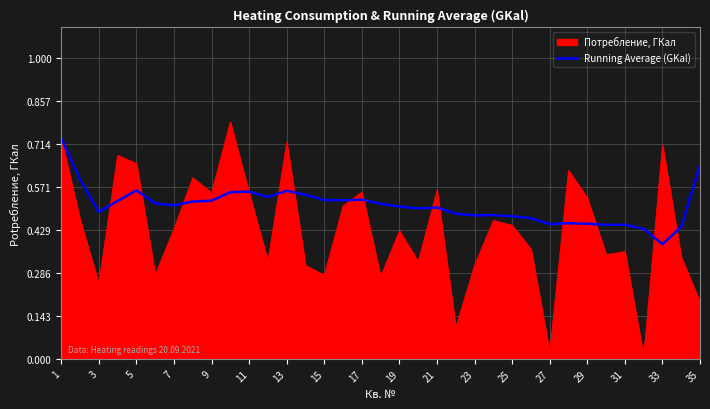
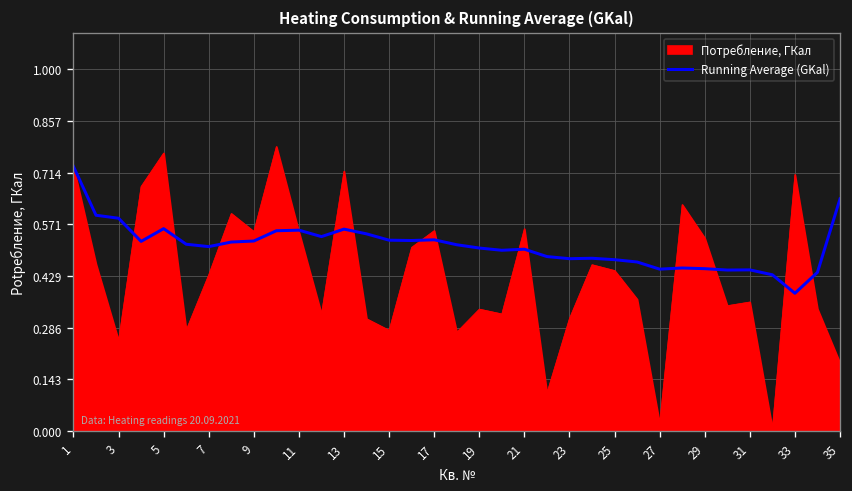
  {
    "Потребление, ГКал": {
      "3": 0.25,
-     "5": 0.65,
+     "5": 0.77,
      "7": 0.43,
      "9": 0.55,
      "13": 0.72,
      "15": 0.28,
      "17": 0.55,
-     "19": 0.42,
+     "19": 0.34,
      "21": 0.56,
      "23": 0.31,
      "25": 0.44,
      "27": 0.02,
      "29": 0.53,
      "31": 0.36,
      "33": 0.71,
      "35": 0.19
    },
    "Running Average (GKal)": {
-     "3": 0.49,
+     "3": 0.59,
      "5": 0.56,
      "7": 0.51,
      "9": 0.53,
      "13": 0.56,
      "15": 0.53,
      "17": 0.53,
      "19": 0.51,
      "21": 0.50,
      "23": 0.48,
      "25": 0.47,
      "27": 0.45,
      "29": 0.45,
      "31": 0.45,
      "33": 0.38,
      "35": 0.64
    }
  }
